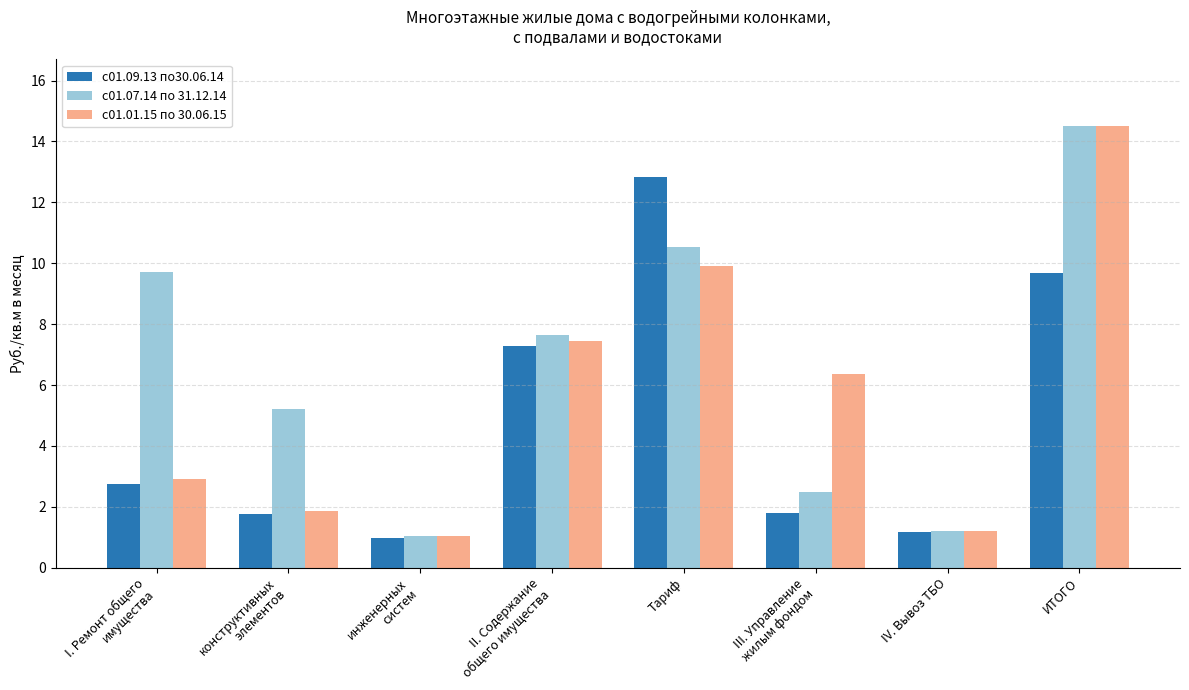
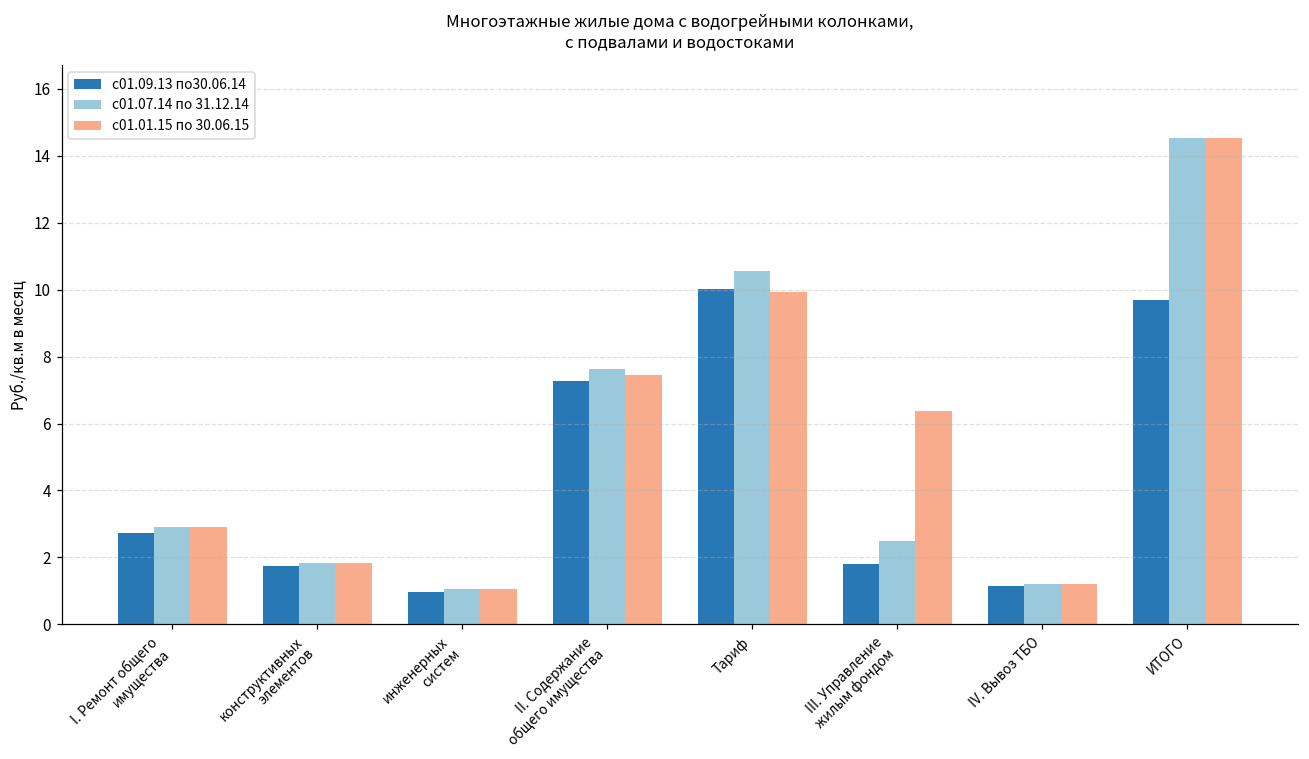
  {
    "с01.09.13 по30.06.14": {
      "I. Ремонт общего имущества": 2.7,
      "конструктивных элементов": 1.8,
      "инженерных систем": 1.0,
      "II. Содержание общего имущества": 7.3,
-     "Тариф": 12.8,
+     "Тариф": 10.0,
      "III. Управление жилым фондом": 1.8,
      "IV. Вывоз ТБО": 1.2,
      "ИТОГО": 9.7
    },
    "с01.07.14 по 31.12.14": {
-     "I. Ремонт общего имущества": 9.7,
-     "конструктивных элементов": 5.2,
+     "I. Ремонт общего имущества": 2.9,
+     "конструктивных элементов": 1.9,
      "инженерных систем": 1.1,
      "II. Содержание общего имущества": 7.6,
      "Тариф": 10.5,
      "III. Управление жилым фондом": 2.5,
      "IV. Вывоз ТБО": 1.2,
      "ИТОГО": 14.5
    },
    "с01.01.15 по 30.06.15": {
      "I. Ремонт общего имущества": 2.9,
      "конструктивных элементов": 1.9,
      "инженерных систем": 1.1,
      "II. Содержание общего имущества": 7.5,
      "Тариф": 9.9,
      "III. Управление жилым фондом": 6.4,
      "IV. Вывоз ТБО": 1.2,
      "ИТОГО": 14.5
    }
  }
